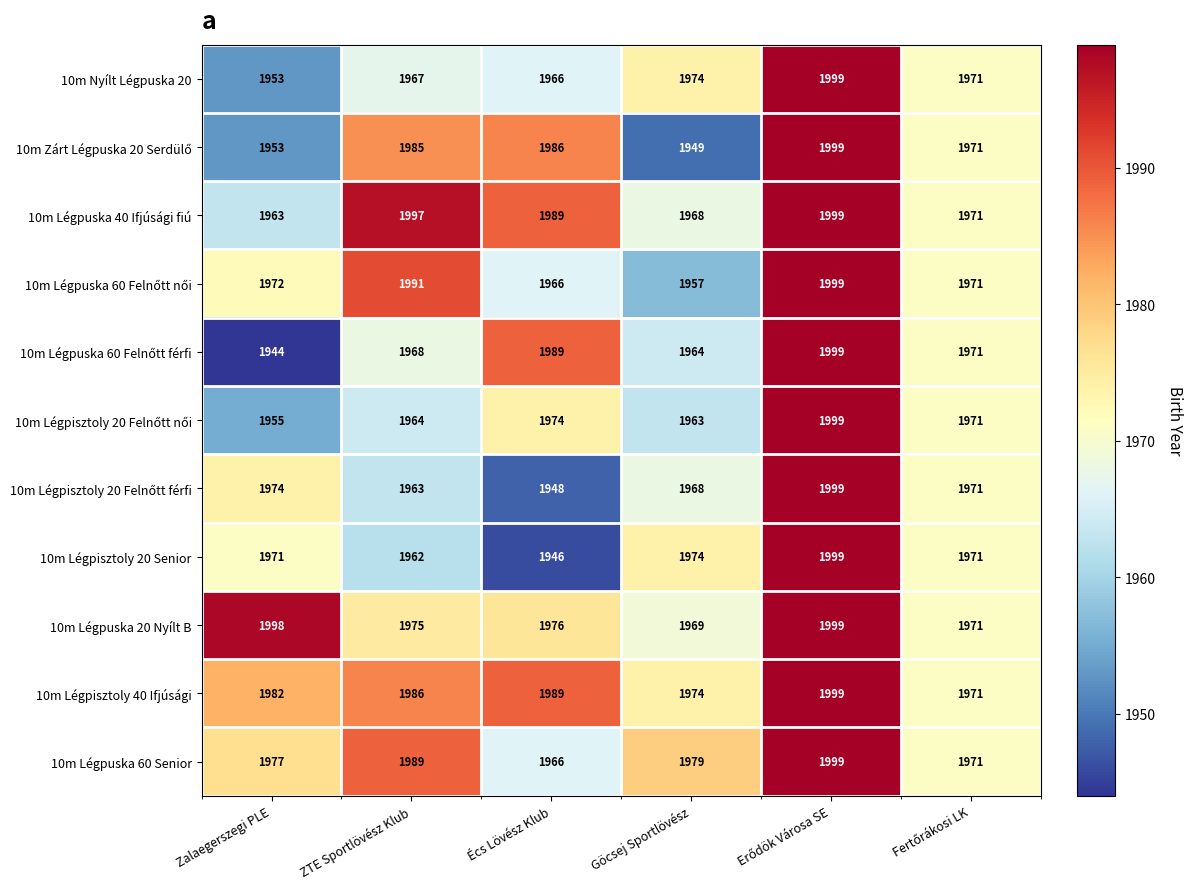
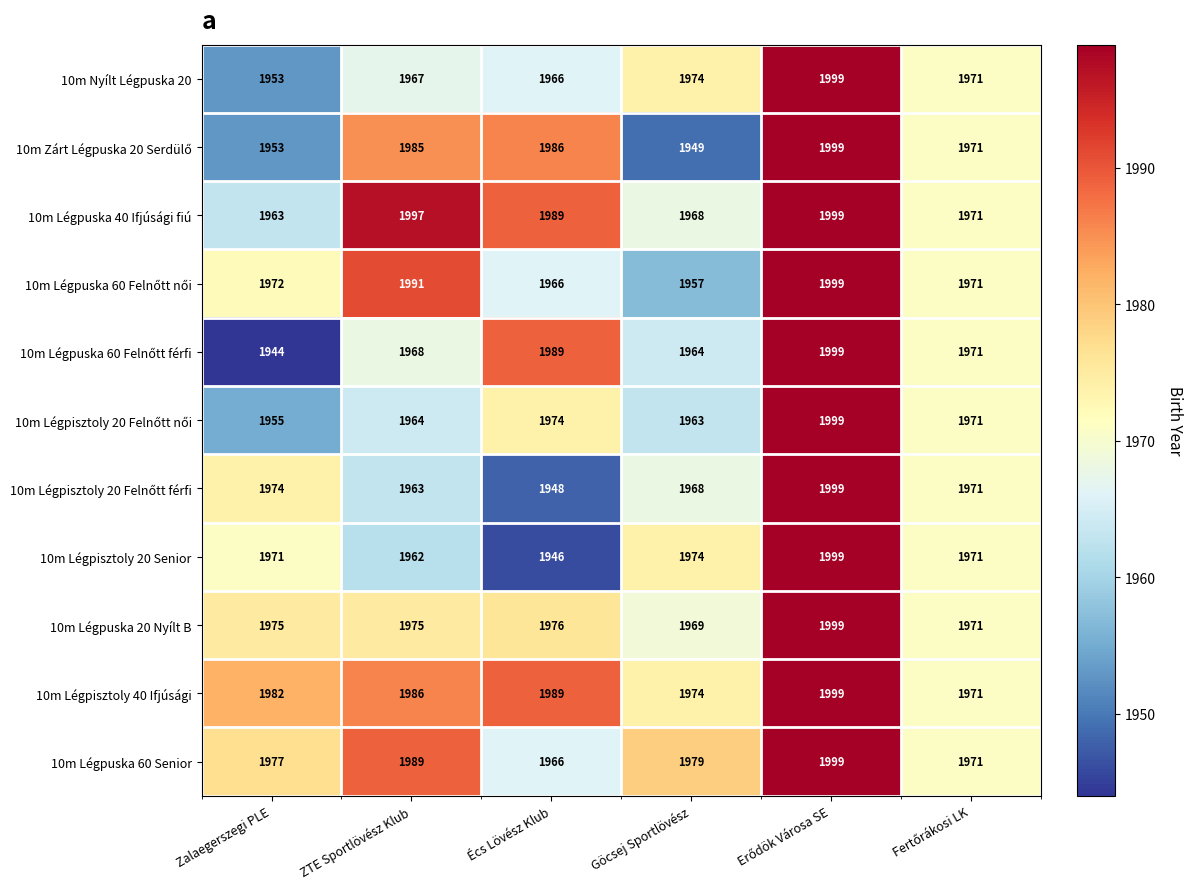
  {
    "10m Nyílt Légpuska 20": {
      "Zalaegerszegi PLE": 1953,
      "ZTE Sportlövész Klub": 1967,
      "Écs Lövész Klub": 1966,
      "Göcsej Sportlövész": 1974,
      "Erődök Városa SE": 1999,
      "Fertőrákosi LK": 1971
    },
    "10m Zárt Légpuska 20 Serdülő": {
      "Zalaegerszegi PLE": 1953,
      "ZTE Sportlövész Klub": 1985,
      "Écs Lövész Klub": 1986,
      "Göcsej Sportlövész": 1949,
      "Erődök Városa SE": 1999,
      "Fertőrákosi LK": 1971
    },
    "10m Légpuska 40 Ifjúsági fiú": {
      "Zalaegerszegi PLE": 1963,
      "ZTE Sportlövész Klub": 1997,
      "Écs Lövész Klub": 1989,
      "Göcsej Sportlövész": 1968,
      "Erődök Városa SE": 1999,
      "Fertőrákosi LK": 1971
    },
    "10m Légpuska 60 Felnőtt női": {
      "Zalaegerszegi PLE": 1972,
      "ZTE Sportlövész Klub": 1991,
      "Écs Lövész Klub": 1966,
      "Göcsej Sportlövész": 1957,
      "Erődök Városa SE": 1999,
      "Fertőrákosi LK": 1971
    },
    "10m Légpuska 60 Felnőtt férfi": {
      "Zalaegerszegi PLE": 1944,
      "ZTE Sportlövész Klub": 1968,
      "Écs Lövész Klub": 1989,
      "Göcsej Sportlövész": 1964,
      "Erődök Városa SE": 1999,
      "Fertőrákosi LK": 1971
    },
    "10m Légpisztoly 20 Felnőtt női": {
      "Zalaegerszegi PLE": 1955,
      "ZTE Sportlövész Klub": 1964,
      "Écs Lövész Klub": 1974,
      "Göcsej Sportlövész": 1963,
      "Erődök Városa SE": 1999,
      "Fertőrákosi LK": 1971
    },
    "10m Légpisztoly 20 Felnőtt férfi": {
      "Zalaegerszegi PLE": 1974,
      "ZTE Sportlövész Klub": 1963,
      "Écs Lövész Klub": 1948,
      "Göcsej Sportlövész": 1968,
      "Erődök Városa SE": 1999,
      "Fertőrákosi LK": 1971
    },
    "10m Légpisztoly 20 Senior": {
      "Zalaegerszegi PLE": 1971,
      "ZTE Sportlövész Klub": 1962,
      "Écs Lövész Klub": 1946,
      "Göcsej Sportlövész": 1974,
      "Erődök Városa SE": 1999,
      "Fertőrákosi LK": 1971
    },
    "10m Légpuska 20 Nyílt B": {
-     "Zalaegerszegi PLE": 1998,
+     "Zalaegerszegi PLE": 1975,
      "ZTE Sportlövész Klub": 1975,
      "Écs Lövész Klub": 1976,
      "Göcsej Sportlövész": 1969,
      "Erődök Városa SE": 1999,
      "Fertőrákosi LK": 1971
    },
    "10m Légpisztoly 40 Ifjúsági": {
      "Zalaegerszegi PLE": 1982,
      "ZTE Sportlövész Klub": 1986,
      "Écs Lövész Klub": 1989,
      "Göcsej Sportlövész": 1974,
      "Erődök Városa SE": 1999,
      "Fertőrákosi LK": 1971
    },
    "10m Légpuska 60 Senior": {
      "Zalaegerszegi PLE": 1977,
      "ZTE Sportlövész Klub": 1989,
      "Écs Lövész Klub": 1966,
      "Göcsej Sportlövész": 1979,
      "Erődök Városa SE": 1999,
      "Fertőrákosi LK": 1971
    }
  }
